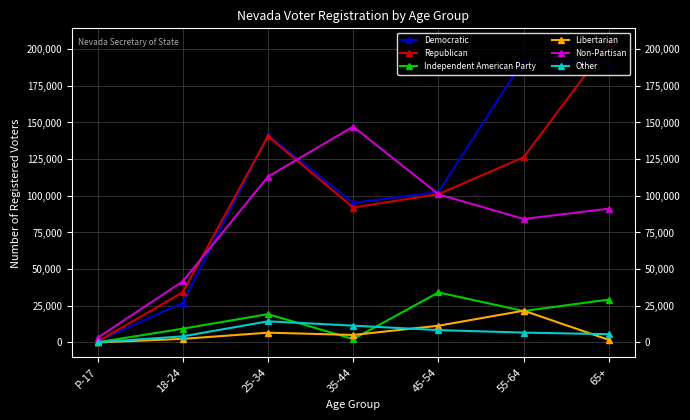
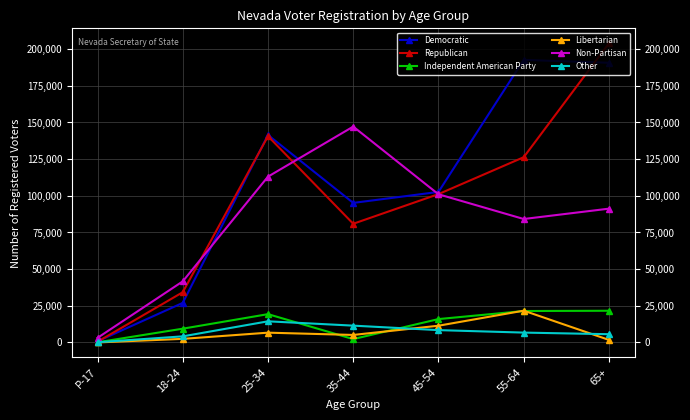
  {
    "Democratic": {
      "18-24": "27,000",
      "35-44": "95,000"
    },
    "Republican": {
      "18-24": "34,000",
-     "35-44": "92,000",
+     "35-44": "81,000",
      "55-64": "126,000"
    },
    "Independent American Party": {
      "18-24": "9,000",
      "25-34": "19,000",
      "35-44": "2,000",
-     "45-54": "34,000",
-     "65+": "29,000"
+     "45-54": "16,000",
+     "65+": "22,000"
    },
    "Libertarian": {
      "25-34": "7,000",
      "35-44": "5,000",
      "45-54": "11,000",
      "65+": "2,000"
    },
    "Non-Partisan": {
      "P-17": "3,000",
      "18-24": "42,000",
      "25-34": "113,000",
      "35-44": "147,000",
      "55-64": "84,000",
      "65+": "91,000"
    },
    "Other": {
      "25-34": "14,000",
      "35-44": "11,000",
      "45-54": "8,000",
      "55-64": "7,000",
      "65+": "6,000"
    }
  }
